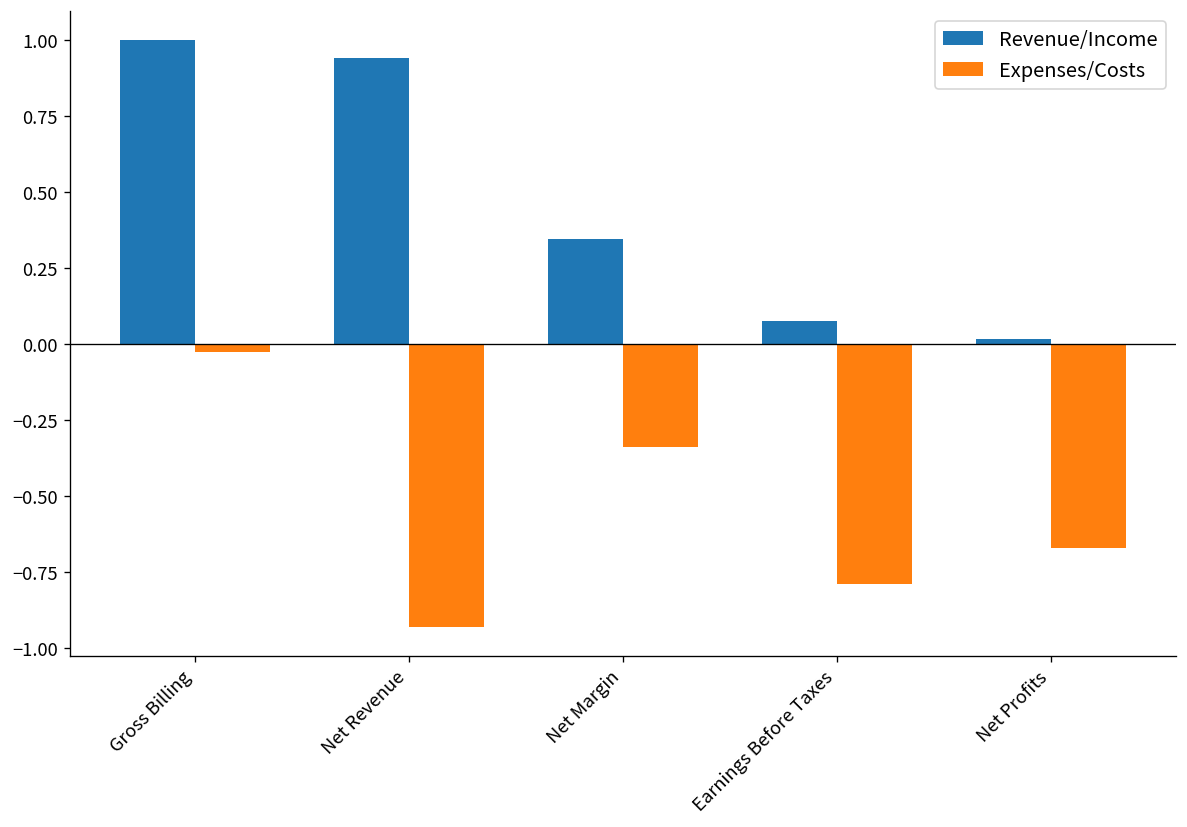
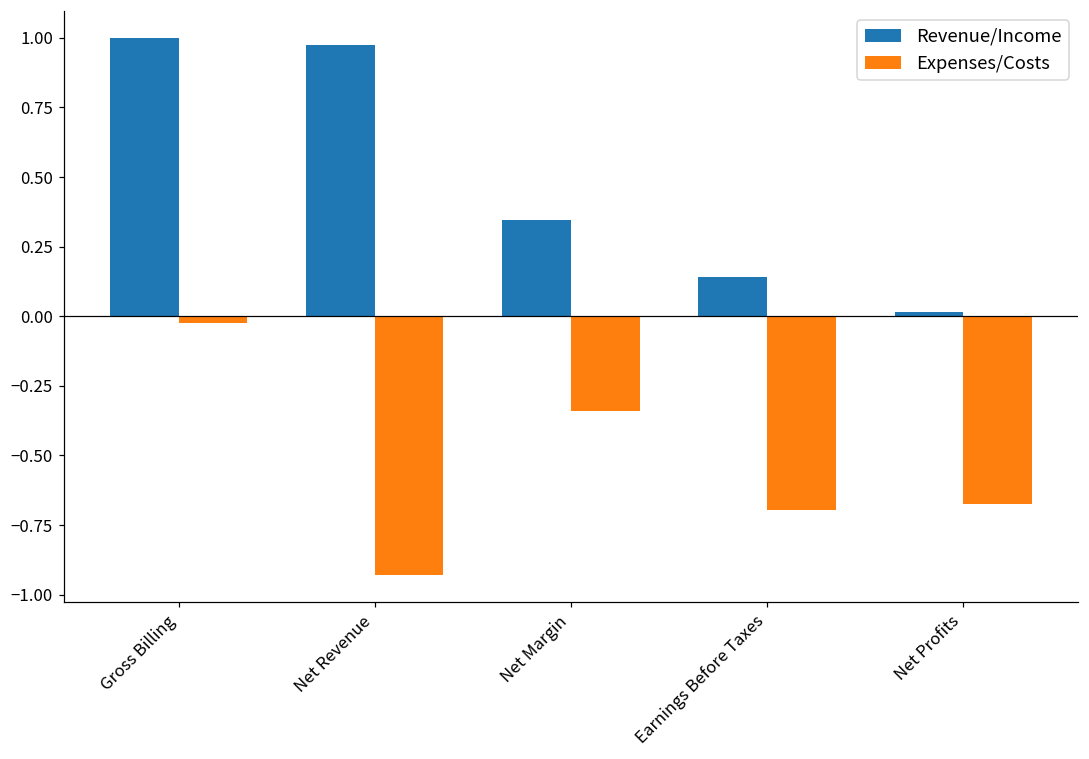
  {
    "Revenue/Income": {
      "Gross Billing": 1.00,
-     "Net Revenue": 0.94,
+     "Net Revenue": 0.97,
      "Net Margin": 0.35,
-     "Earnings Before Taxes": 0.07,
+     "Earnings Before Taxes": 0.14,
      "Net Profits": 0.02
    },
    "Expenses/Costs": {
      "Gross Billing": -0.03,
      "Net Revenue": -0.93,
      "Net Margin": -0.34,
-     "Earnings Before Taxes": -0.79,
+     "Earnings Before Taxes": -0.70,
      "Net Profits": -0.67
    }
  }
